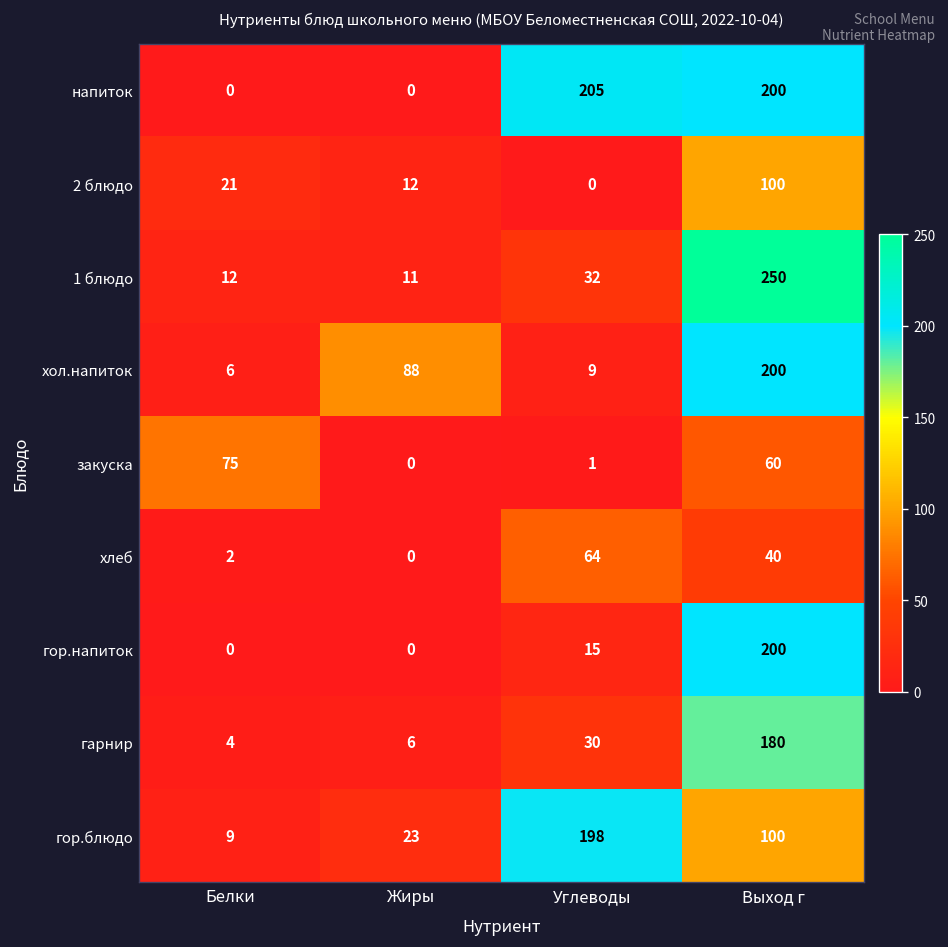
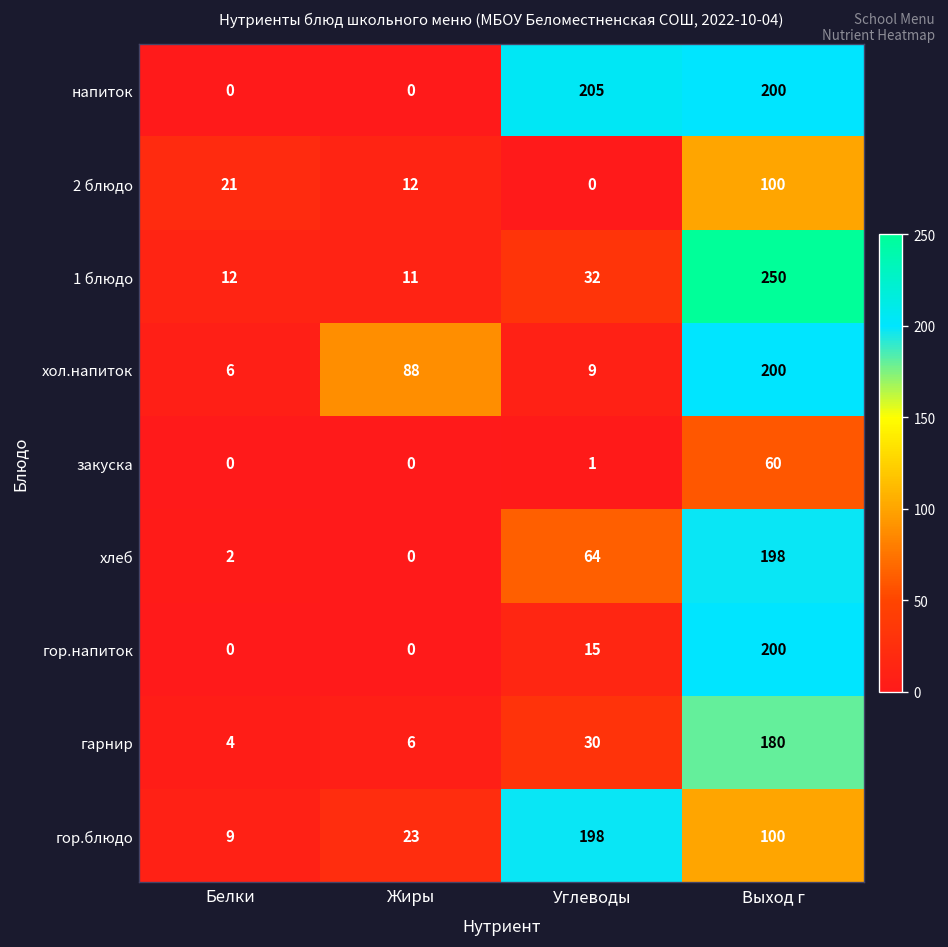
  {
    "напиток": {
      "Белки": 0,
      "Жиры": 0,
      "Углеводы": 205,
      "Выход г": 200
    },
    "2 блюдо": {
      "Белки": 21,
      "Жиры": 12,
      "Углеводы": 0,
      "Выход г": 100
    },
    "1 блюдо": {
      "Белки": 12,
      "Жиры": 11,
      "Углеводы": 32,
      "Выход г": 250
    },
    "хол.напиток": {
      "Белки": 6,
      "Жиры": 88,
      "Углеводы": 9,
      "Выход г": 200
    },
    "закуска": {
-     "Белки": 75,
+     "Белки": 0,
      "Жиры": 0,
      "Углеводы": 1,
      "Выход г": 60
    },
    "хлеб": {
      "Белки": 2,
      "Жиры": 0,
      "Углеводы": 64,
-     "Выход г": 40
+     "Выход г": 198
    },
    "гор.напиток": {
      "Белки": 0,
      "Жиры": 0,
      "Углеводы": 15,
      "Выход г": 200
    },
    "гарнир": {
      "Белки": 4,
      "Жиры": 6,
      "Углеводы": 30,
      "Выход г": 180
    },
    "гор.блюдо": {
      "Белки": 9,
      "Жиры": 23,
      "Углеводы": 198,
      "Выход г": 100
    }
  }
